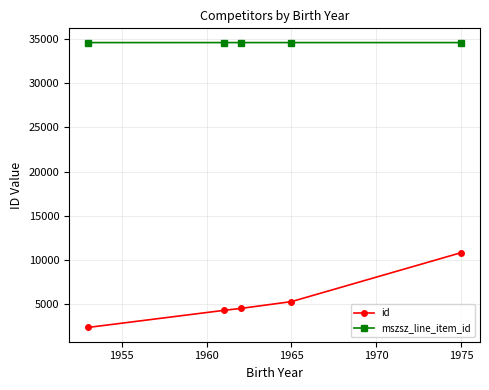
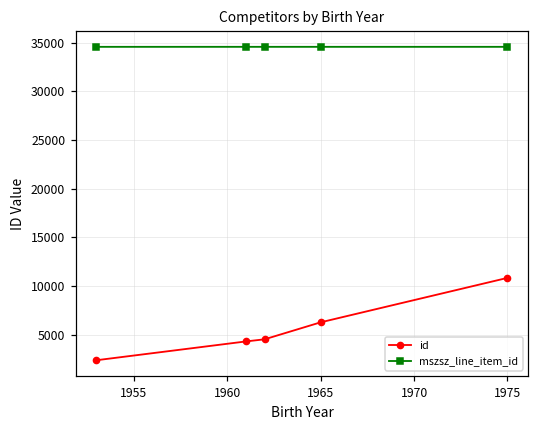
  {
    "id": {
-     "1965": 5000,
+     "1965": 6000,
      "1975": 11000
    },
    "mszsz_line_item_id": {
      "1965": 35000,
      "1975": 35000
    }
  }
